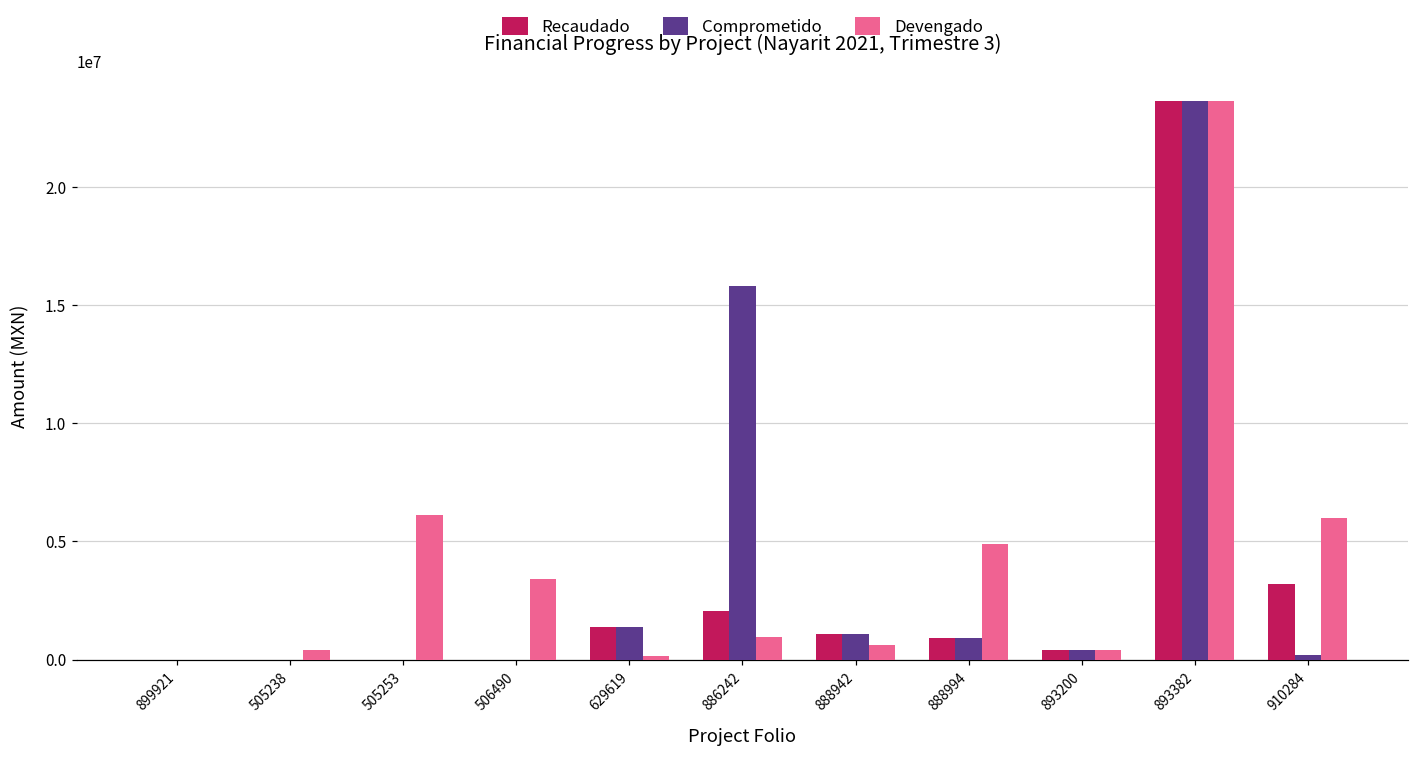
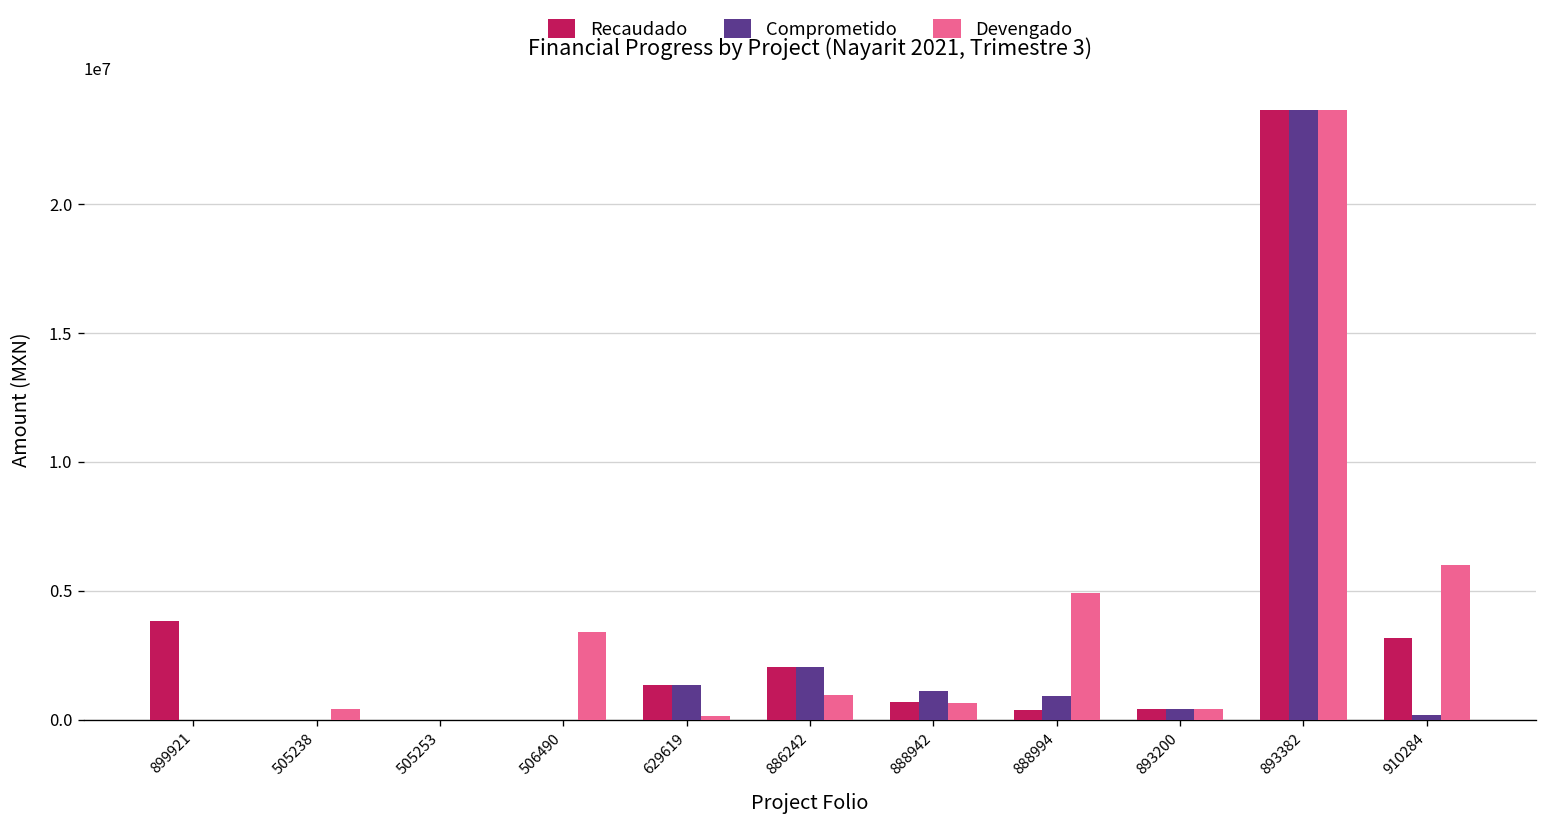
  {
    "Recaudado": {
-     "899921": 0,
+     "899921": 3800000,
      "505238": 0,
      "505253": 0,
      "506490": 0,
      "629619": 1400000,
      "886242": 2100000,
-     "888942": 1100000,
-     "888994": 900000,
+     "888942": 700000,
+     "888994": 400000,
      "893200": 400000,
      "893382": 23600000,
      "910284": 3200000
    },
    "Comprometido": {
      "899921": 0,
      "505238": 0,
      "505253": 0,
      "506490": 0,
      "629619": 1400000,
-     "886242": 15800000,
+     "886242": 2000000,
      "888942": 1100000,
      "888994": 900000,
      "893200": 400000,
      "893382": 23600000,
      "910284": 200000
    },
    "Devengado": {
      "899921": 0,
      "505238": 400000,
-     "505253": 6100000,
+     "505253": 0,
      "506490": 3400000,
      "629619": 100000,
      "886242": 1000000,
      "888942": 600000,
      "888994": 4900000,
      "893200": 400000,
      "893382": 23600000,
      "910284": 6000000
    }
  }
